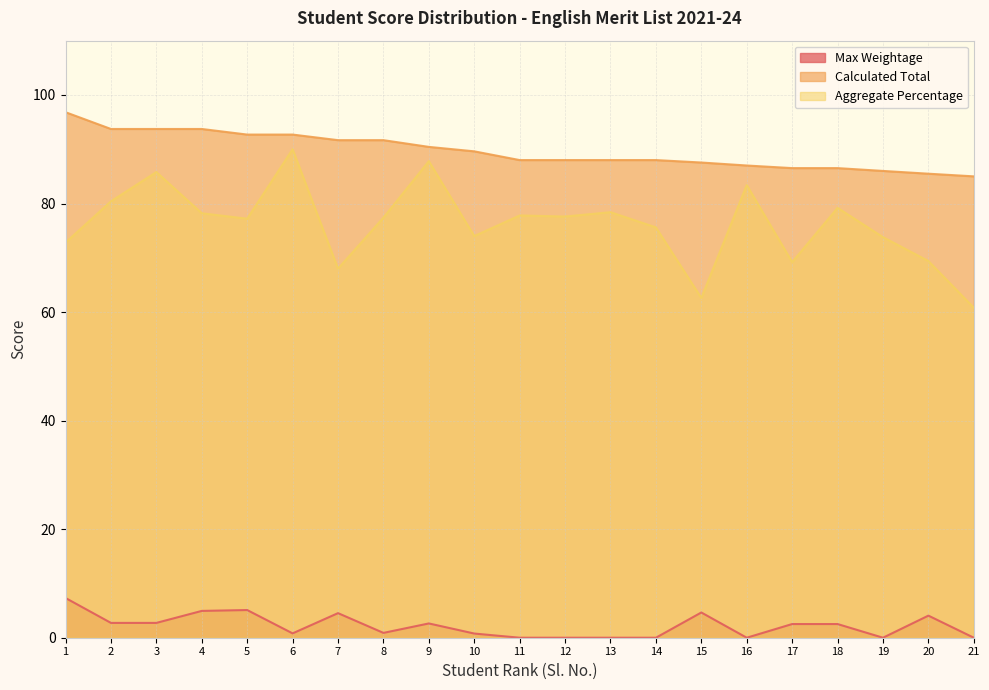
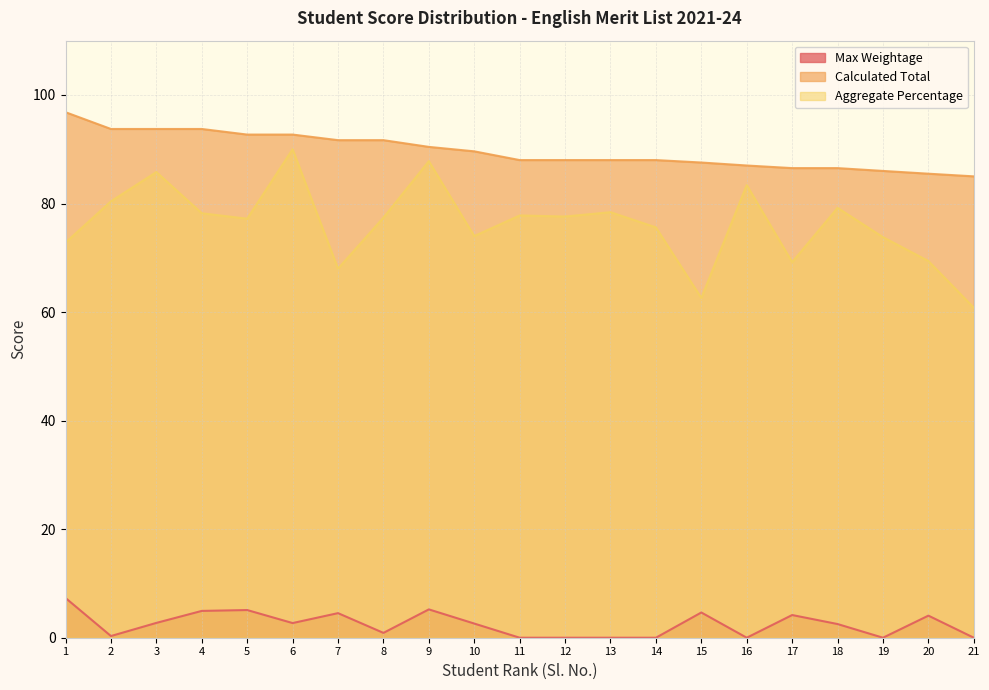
  {
    "Max Weightage": {
      "1": 7,
-     "2": 3,
+     "2": 0,
      "3": 3,
      "4": 5,
      "5": 5,
-     "6": 1,
+     "6": 3,
      "7": 5,
      "8": 1,
-     "9": 3,
-     "10": 1,
+     "9": 5,
+     "10": 3,
      "11": 0,
      "12": 0,
      "13": 0,
      "14": 0,
      "15": 5,
      "16": 0,
-     "17": 3,
+     "17": 4,
      "18": 3,
      "19": 0,
      "20": 4,
      "21": 0
    }
  }
